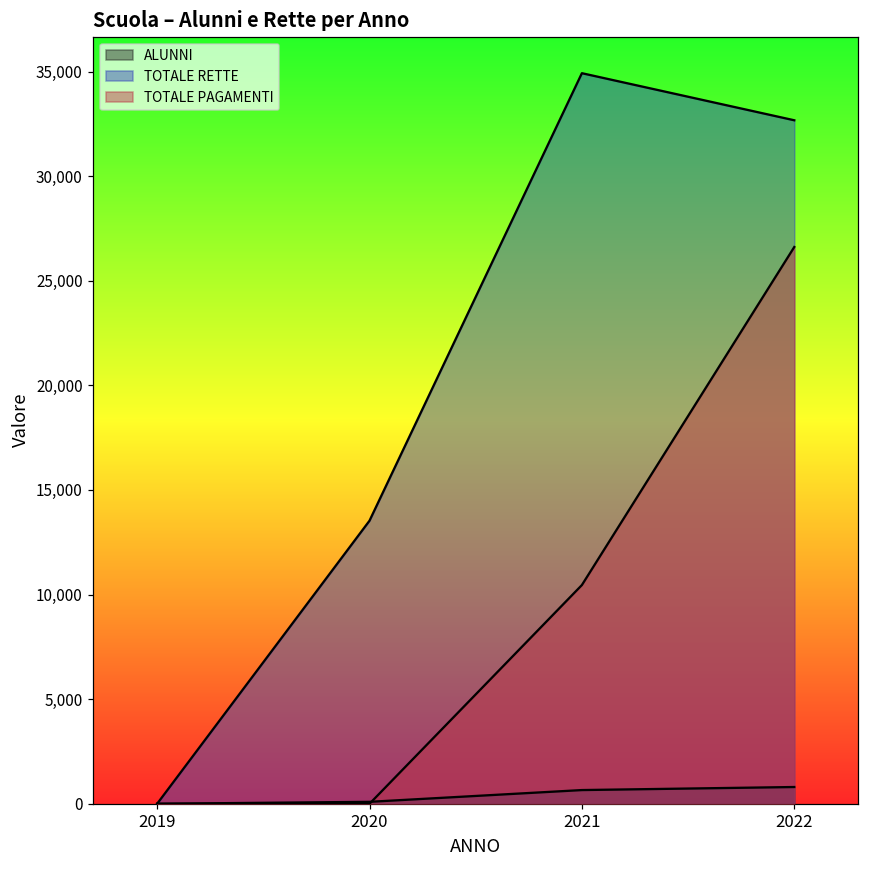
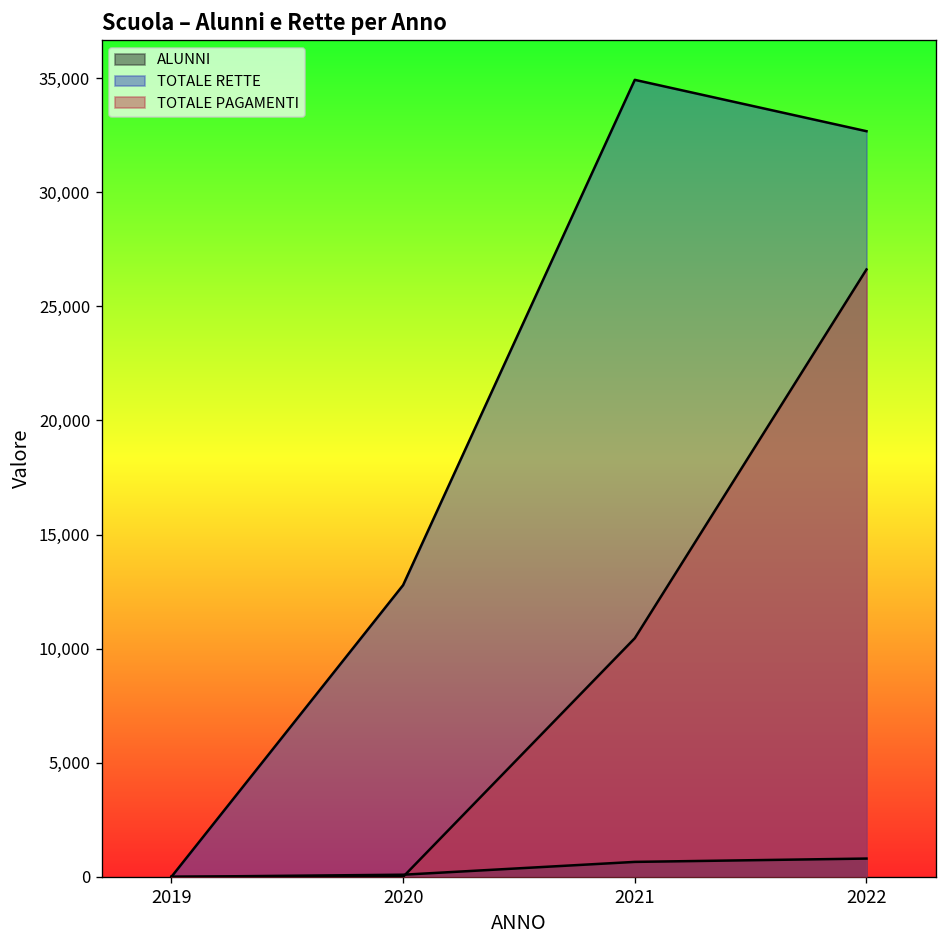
  {
    "ALUNNI": {
      "2021": "700",
      "2022": "800"
    },
    "TOTALE RETTE": {
-     "2020": "13,500",
+     "2020": "12,800",
      "2021": "34,900",
      "2022": "32,700"
    },
    "TOTALE PAGAMENTI": {
      "2021": "10,500",
      "2022": "26,600"
    }
  }
